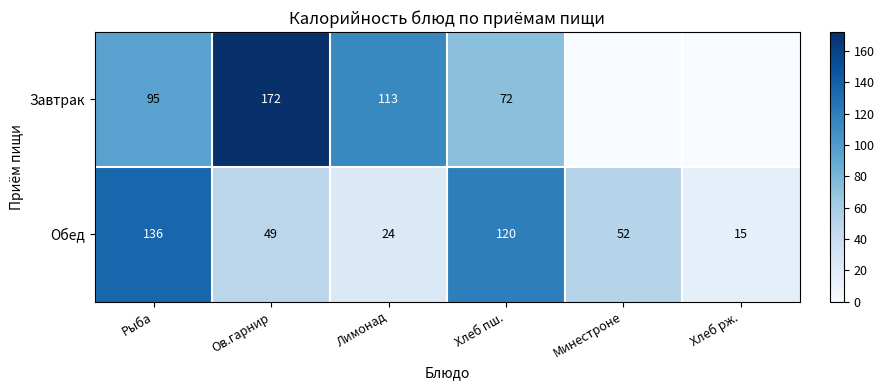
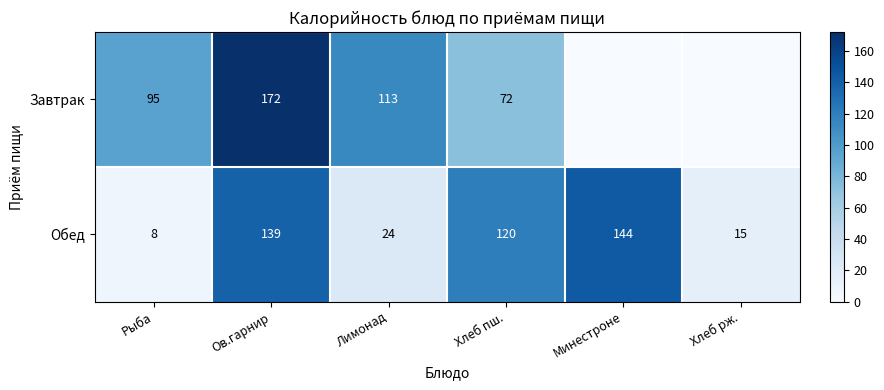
  {
    "Завтрак": {
      "Рыба": 95,
      "Ов.гарнир": 172,
      "Лимонад": 113,
      "Хлеб пш.": 72
    },
    "Обед": {
-     "Рыба": 136,
-     "Ов.гарнир": 49,
+     "Рыба": 8,
+     "Ов.гарнир": 139,
      "Лимонад": 24,
      "Хлеб пш.": 120,
-     "Минестроне": 52,
+     "Минестроне": 144,
      "Хлеб рж.": 15
    }
  }
